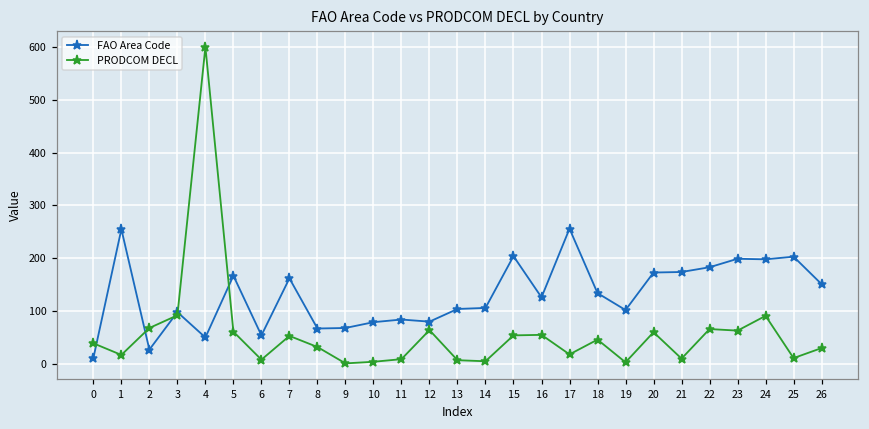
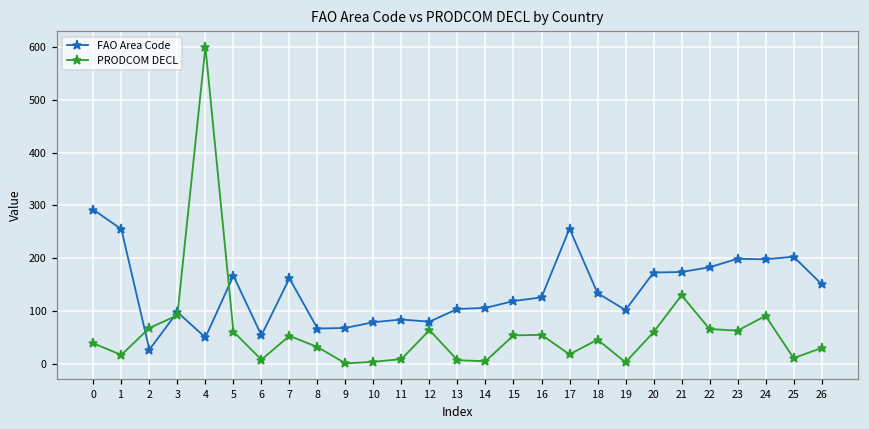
  {
    "FAO Area Code": {
-     "0": 10,
+     "0": 290,
      "1": 260,
      "2": 30,
      "3": 100,
      "4": 50,
      "5": 170,
      "6": 50,
      "7": 160,
      "8": 70,
      "9": 70,
      "10": 80,
      "11": 80,
      "12": 80,
      "13": 100,
      "14": 110,
-     "15": 200,
+     "15": 120,
      "16": 130,
      "17": 260,
      "18": 130,
      "19": 100,
      "20": 170,
      "21": 170,
      "22": 180,
      "23": 200,
      "24": 200,
      "25": 200,
      "26": 150
    },
    "PRODCOM DECL": {
      "0": 40,
      "1": 20,
      "2": 70,
      "3": 90,
      "4": 600,
      "5": 60,
      "6": 10,
      "7": 50,
      "8": 30,
      "9": 0,
      "10": 0,
      "11": 10,
      "12": 60,
      "13": 10,
      "14": 10,
      "15": 50,
      "16": 60,
      "17": 20,
      "18": 50,
      "19": 0,
      "20": 60,
-     "21": 10,
+     "21": 130,
      "22": 70,
      "23": 60,
      "24": 90,
      "25": 10,
      "26": 30
    }
  }
